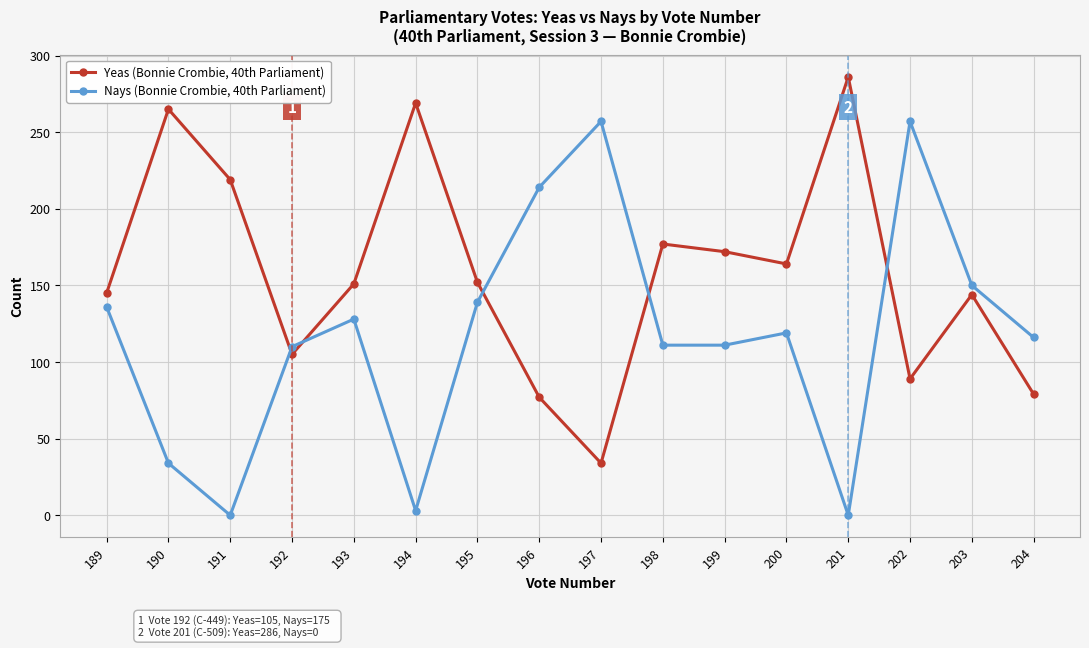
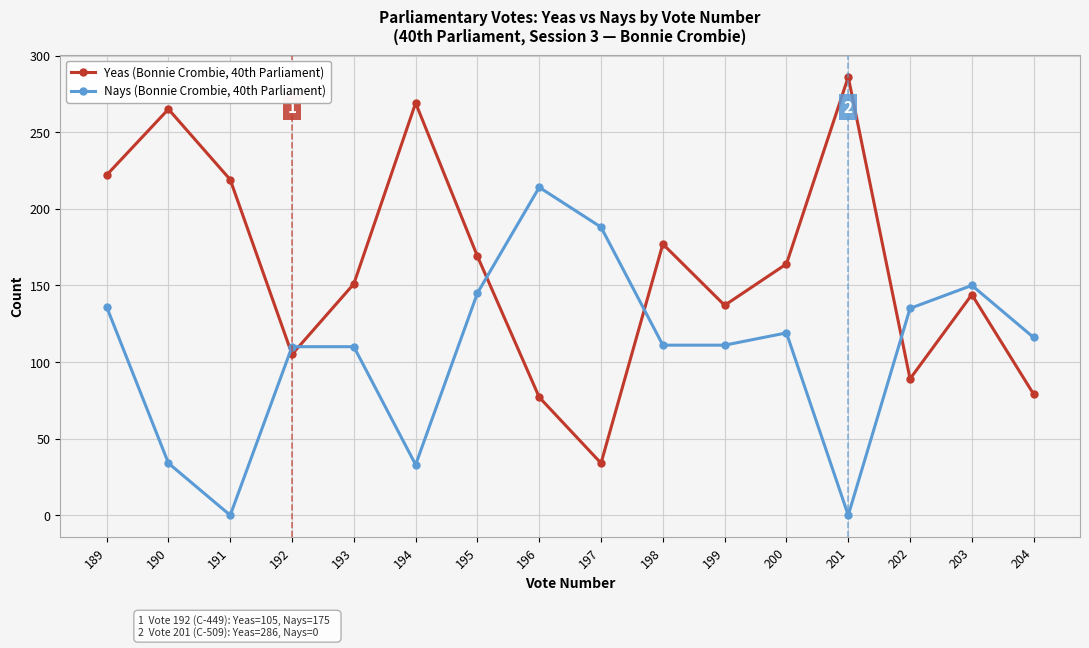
  {
    "Yeas (Bonnie Crombie, 40th Parliament)": {
-     "189": 145,
+     "189": 222,
      "190": 265,
      "191": 219,
      "192": 105,
      "193": 151,
      "194": 269,
-     "195": 152,
+     "195": 169,
      "196": 77,
      "197": 34,
      "198": 177,
-     "199": 172,
+     "199": 137,
      "200": 164,
      "202": 89,
      "203": 144,
      "204": 79
    },
    "Nays (Bonnie Crombie, 40th Parliament)": {
      "189": 136,
      "190": 34,
      "191": 0,
      "192": 110,
-     "193": 128,
-     "194": 3,
-     "195": 139,
+     "193": 110,
+     "194": 33,
+     "195": 145,
      "196": 214,
-     "197": 257,
+     "197": 188,
      "198": 111,
      "199": 111,
      "200": 119,
      "201": 0,
-     "202": 257,
+     "202": 135,
      "203": 150,
      "204": 116
    }
  }
